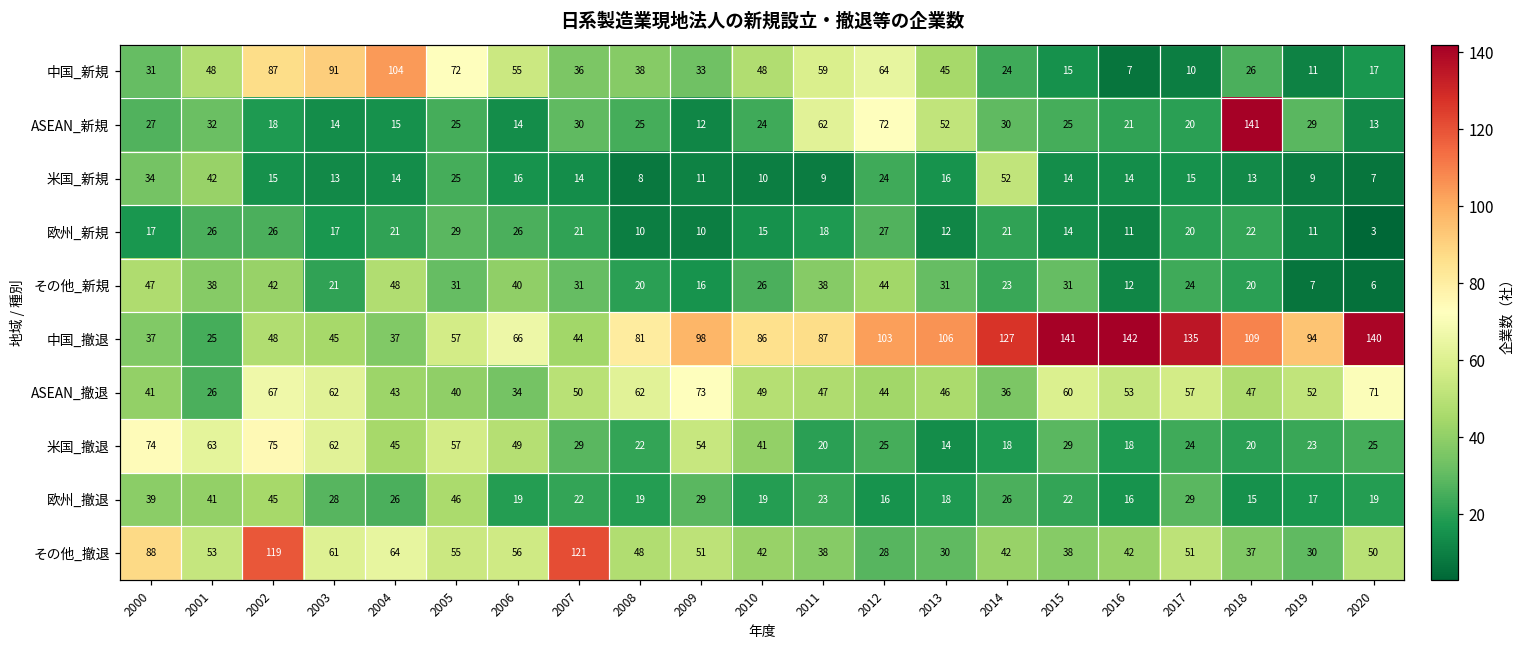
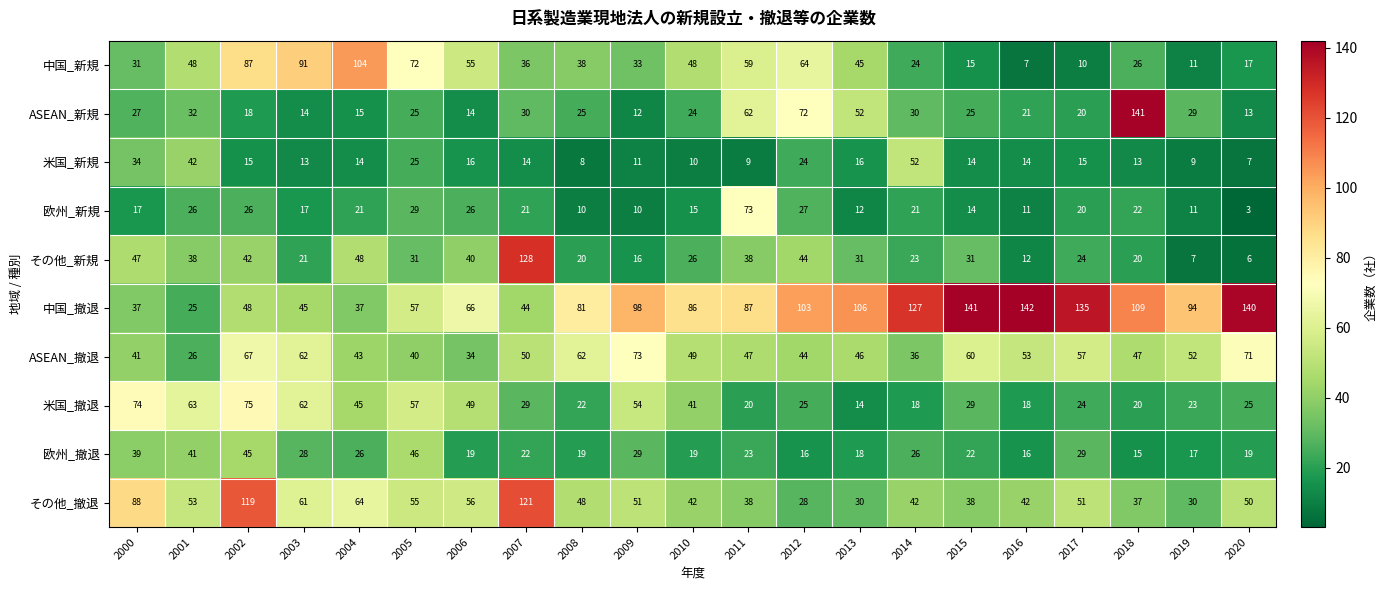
  {
    "欧州_新規": {
      "2000": 17,
      "2001": 26,
      "2002": 26,
      "2003": 17,
      "2004": 21,
      "2005": 29,
      "2006": 26,
      "2007": 21,
      "2008": 10,
      "2009": 10,
      "2010": 15,
-     "2011": 18,
+     "2011": 73,
      "2012": 27,
      "2013": 12,
      "2014": 21,
      "2015": 14,
      "2016": 11,
      "2017": 20,
      "2018": 22,
      "2019": 11,
      "2020": 3
    },
    "その他_新規": {
      "2000": 47,
      "2001": 38,
      "2002": 42,
      "2003": 21,
      "2004": 48,
      "2005": 31,
      "2006": 40,
-     "2007": 31,
+     "2007": 128,
      "2008": 20,
      "2009": 16,
      "2010": 26,
      "2011": 38,
      "2012": 44,
      "2013": 31,
      "2014": 23,
      "2015": 31,
      "2016": 12,
      "2017": 24,
      "2018": 20,
      "2019": 7,
      "2020": 6
    }
  }
